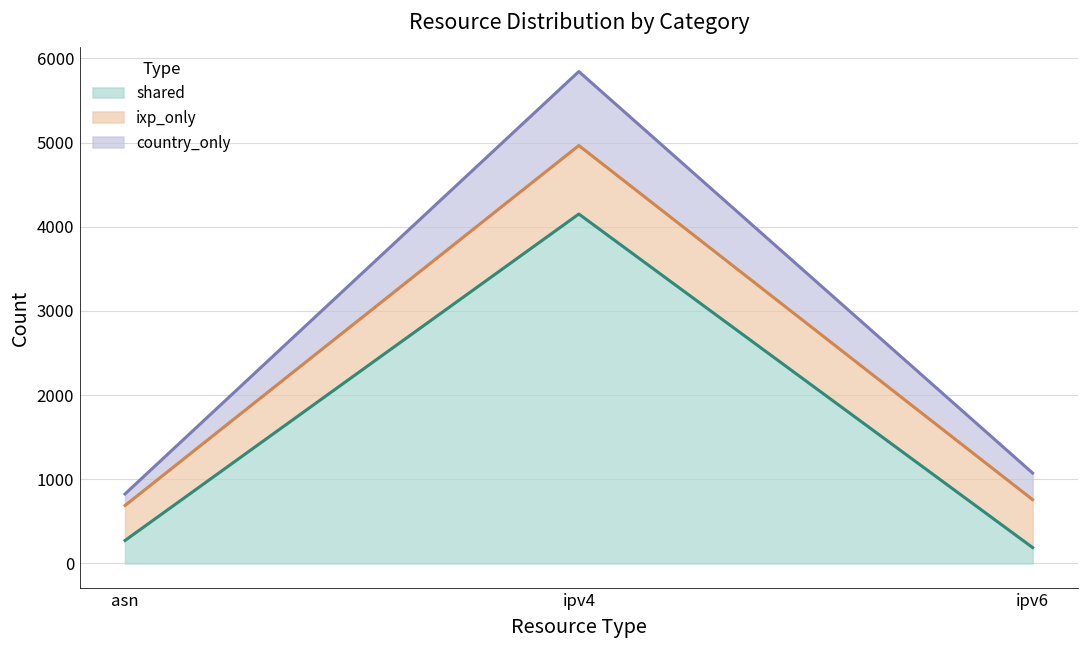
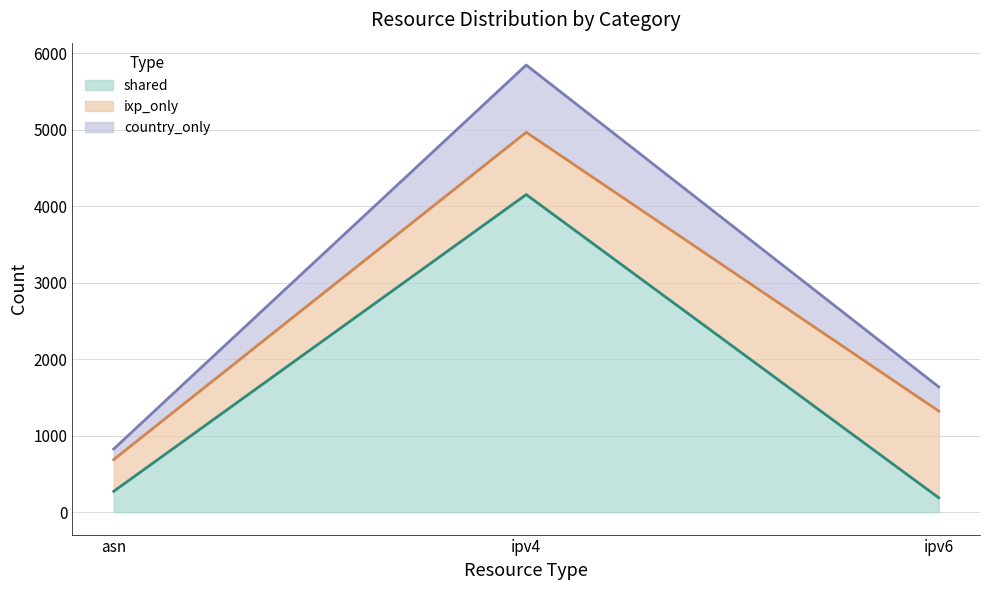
  {
    "ixp_only": {
      "asn": 400,
      "ipv4": 800,
-     "ipv6": 600
+     "ipv6": 1100
    }
  }
